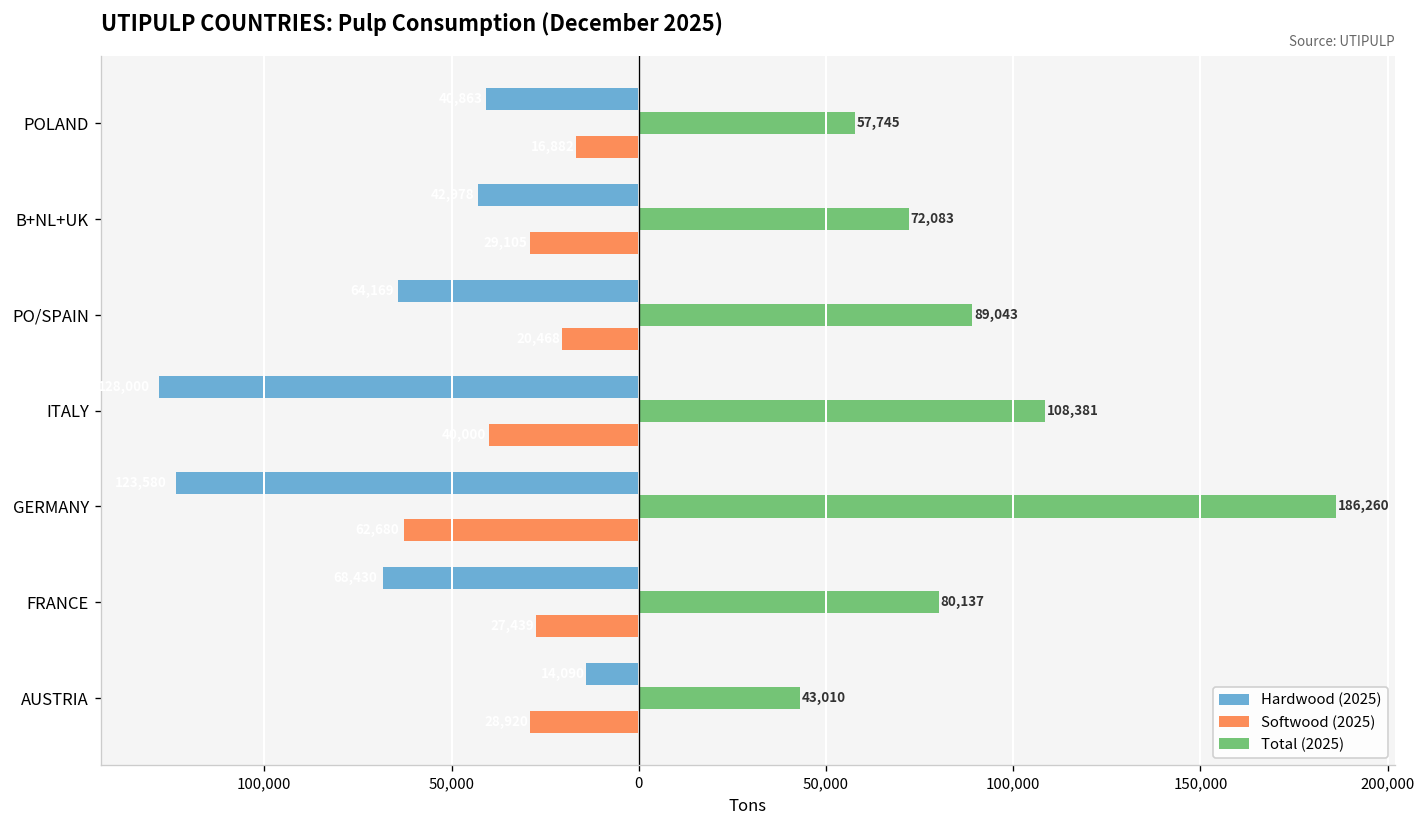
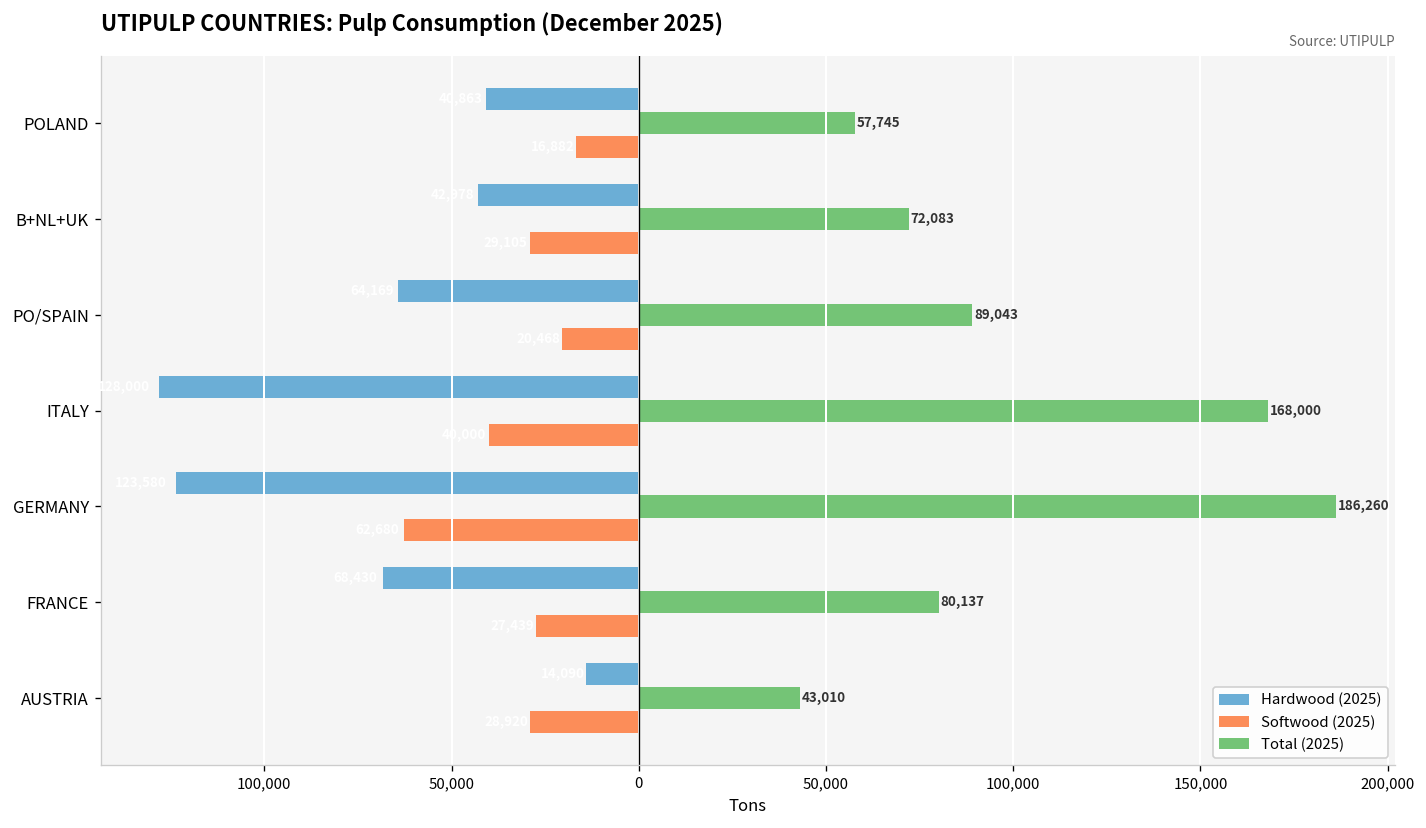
  {
    "Total (2025)": {
      "POLAND": "57,745",
      "B+NL+UK": "72,083",
      "PO/SPAIN": "89,043",
-     "ITALY": "108,381",
+     "ITALY": "168,000",
      "GERMANY": "186,260",
      "FRANCE": "80,137",
      "AUSTRIA": "43,010"
    }
  }
